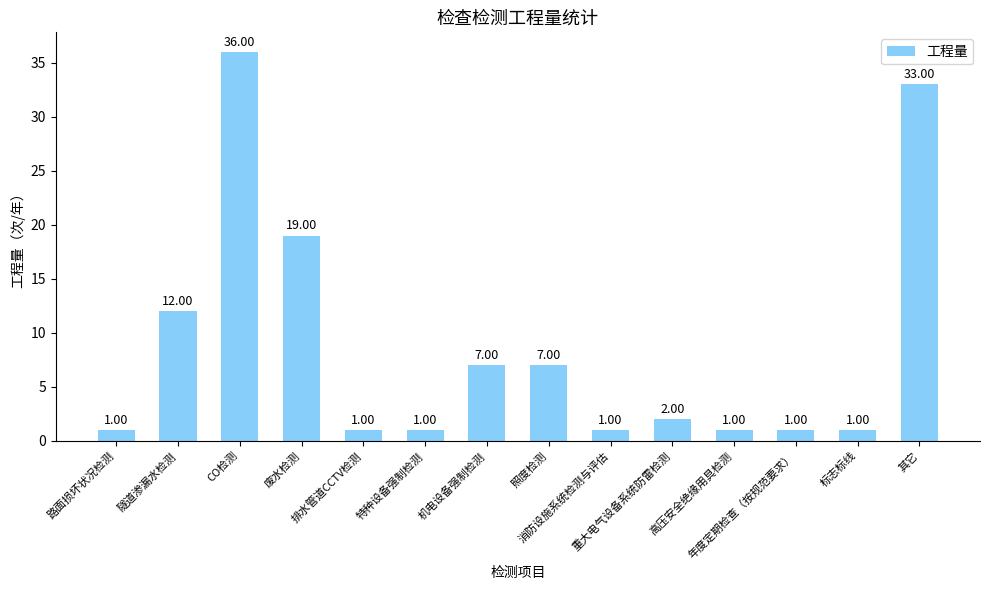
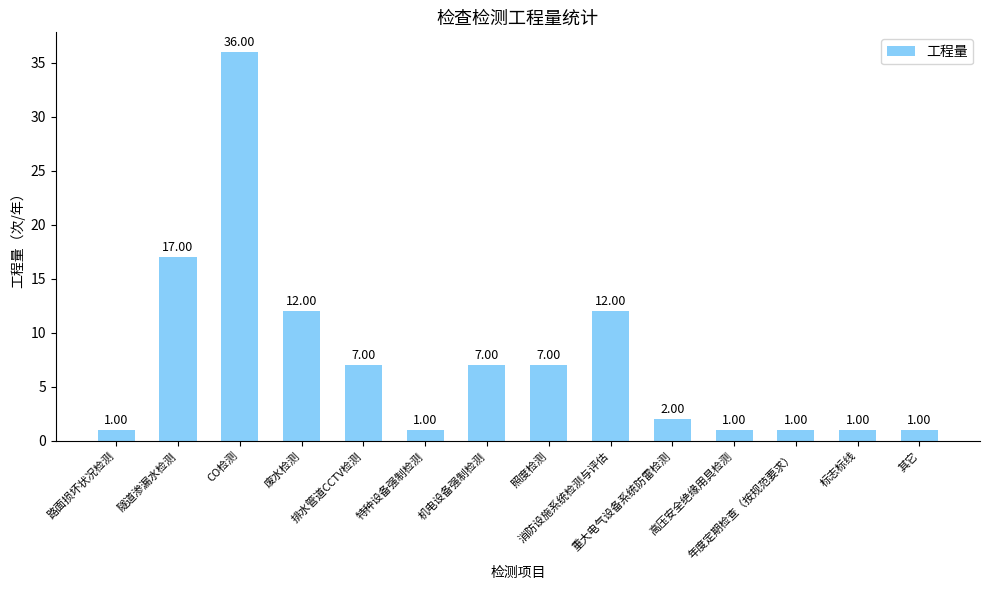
  {
    "路面损坏状况检测": 1.00,
-   "隧道渗漏水检测": 12.00,
+   "隧道渗漏水检测": 17.00,
    "CO检测": 36.00,
-   "废水检测": 19.00,
-   "排水管道CCTV检测": 1.00,
+   "废水检测": 12.00,
+   "排水管道CCTV检测": 7.00,
    "特种设备强制检测": 1.00,
    "机电设备强制检测": 7.00,
    "照度检测": 7.00,
-   "消防设施系统检测与评估": 1.00,
+   "消防设施系统检测与评估": 12.00,
    "重大电气设备系统防雷检测": 2.00,
    "高压安全绝缘用具检测": 1.00,
    "年度定期检查（按规范要求）": 1.00,
    "标志标线": 1.00,
-   "其它": 33.00
+   "其它": 1.00
  }
